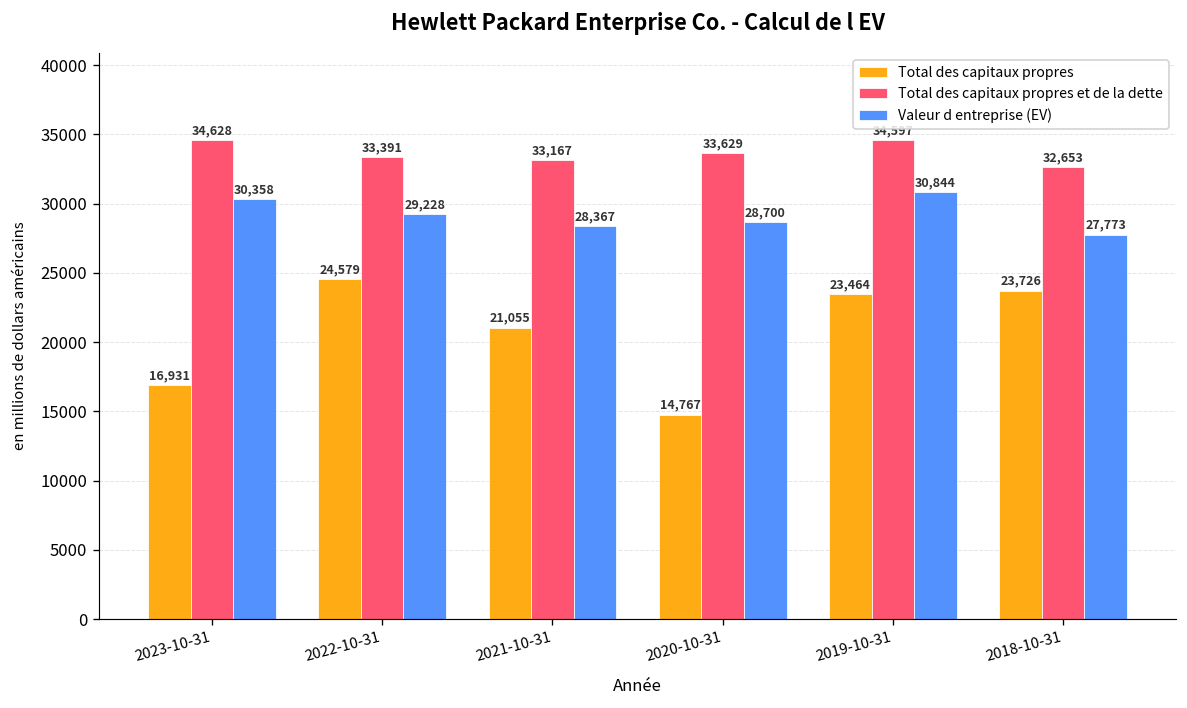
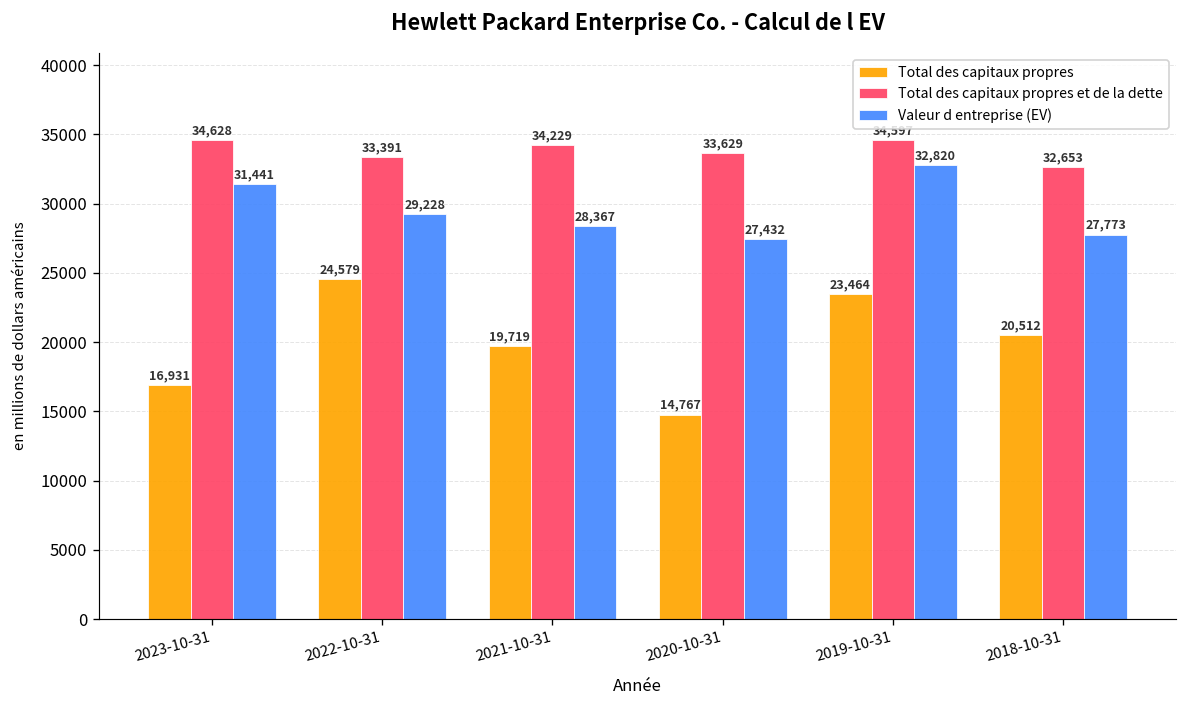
  {
    "Total des capitaux propres": {
      "2023-10-31": "16,931",
      "2022-10-31": "24,579",
-     "2021-10-31": "21,055",
+     "2021-10-31": "19,719",
      "2020-10-31": "14,767",
      "2019-10-31": "23,464",
-     "2018-10-31": "23,726"
+     "2018-10-31": "20,512"
    },
    "Total des capitaux propres et de la dette": {
      "2023-10-31": "34,628",
      "2022-10-31": "33,391",
-     "2021-10-31": "33,167",
+     "2021-10-31": "34,229",
      "2020-10-31": "33,629",
      "2018-10-31": "32,653"
    },
    "Valeur d entreprise (EV)": {
-     "2023-10-31": "30,358",
+     "2023-10-31": "31,441",
      "2022-10-31": "29,228",
      "2021-10-31": "28,367",
-     "2020-10-31": "28,700",
-     "2019-10-31": "30,844",
+     "2020-10-31": "27,432",
+     "2019-10-31": "32,820",
      "2018-10-31": "27,773"
    }
  }
